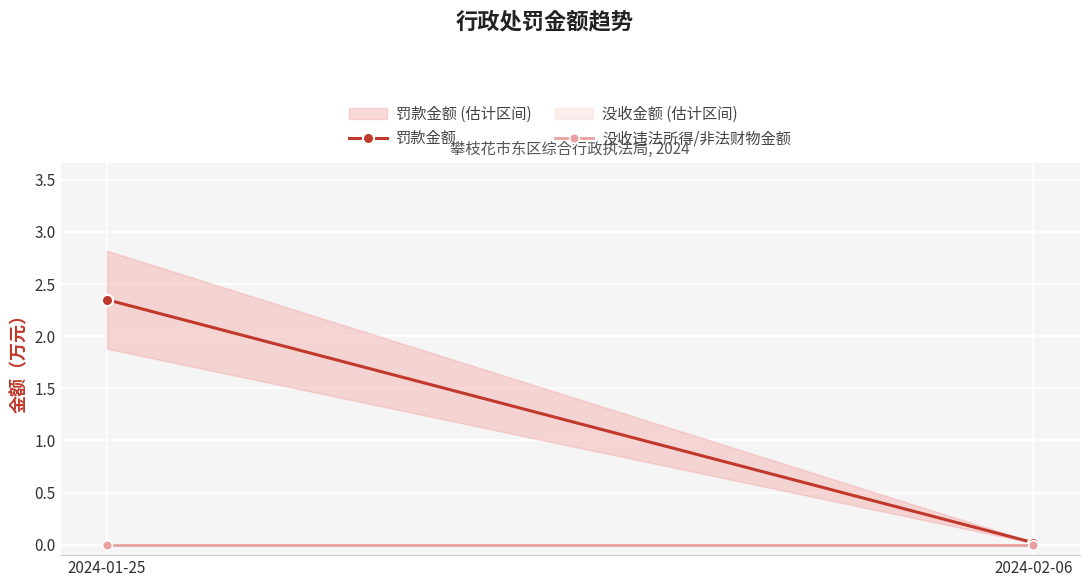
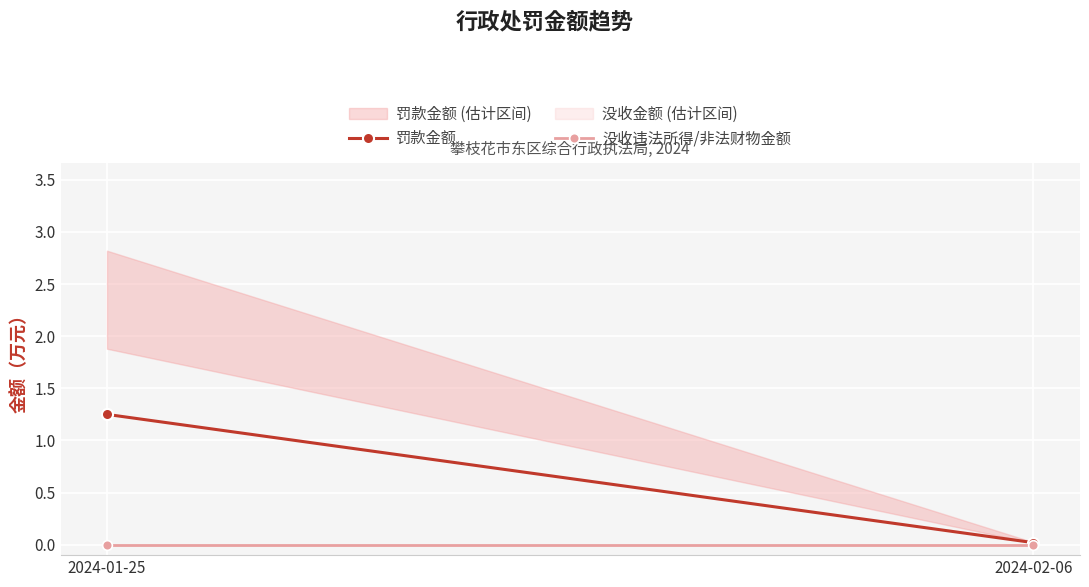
  {
    "罚款金额": {
-     "2024-01-25": 2.35
+     "2024-01-25": 1.25
    }
  }
